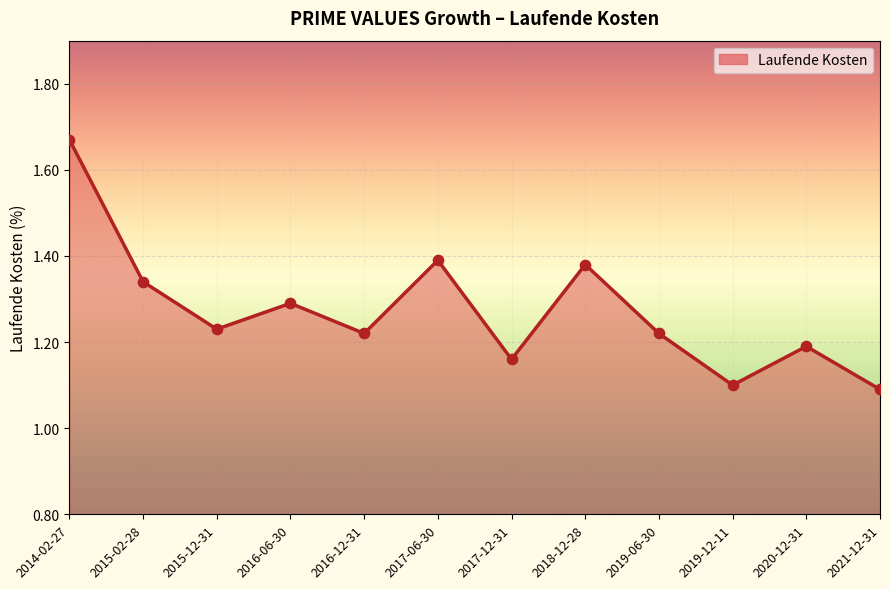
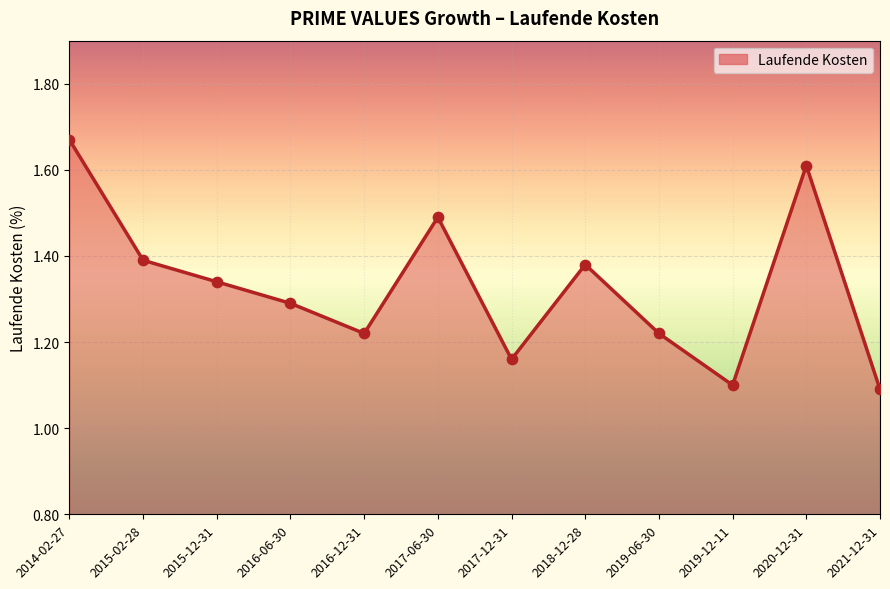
  {
    "2014-02-27": 1.67,
-   "2015-02-28": 1.34,
-   "2015-12-31": 1.23,
+   "2015-02-28": 1.39,
+   "2015-12-31": 1.34,
    "2016-06-30": 1.29,
    "2016-12-31": 1.22,
-   "2017-06-30": 1.39,
+   "2017-06-30": 1.49,
    "2017-12-31": 1.16,
    "2018-12-28": 1.38,
    "2019-06-30": 1.22,
    "2019-12-11": 1.10,
-   "2020-12-31": 1.19,
+   "2020-12-31": 1.61,
    "2021-12-31": 1.09
  }
